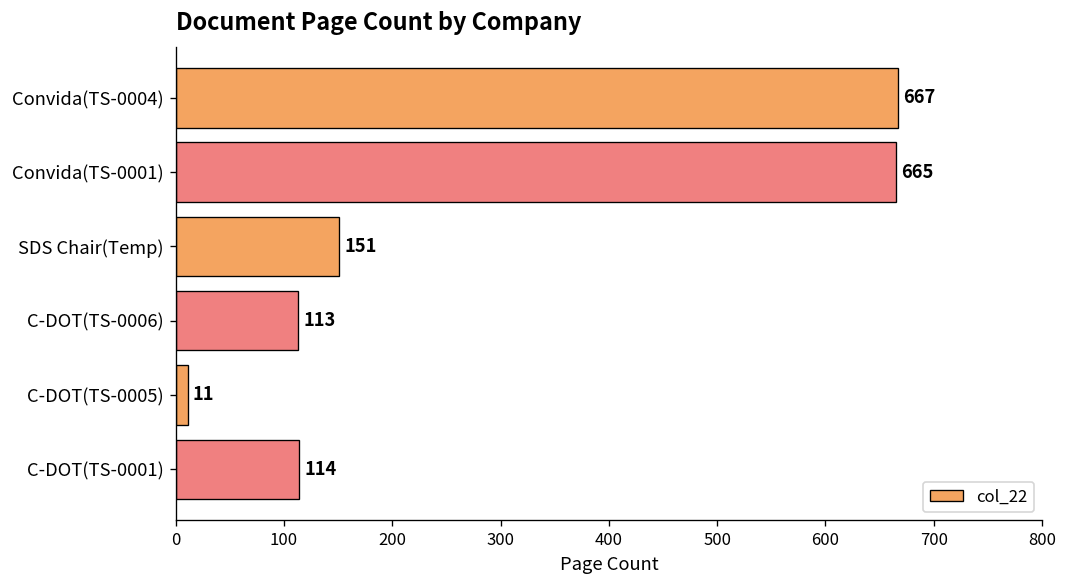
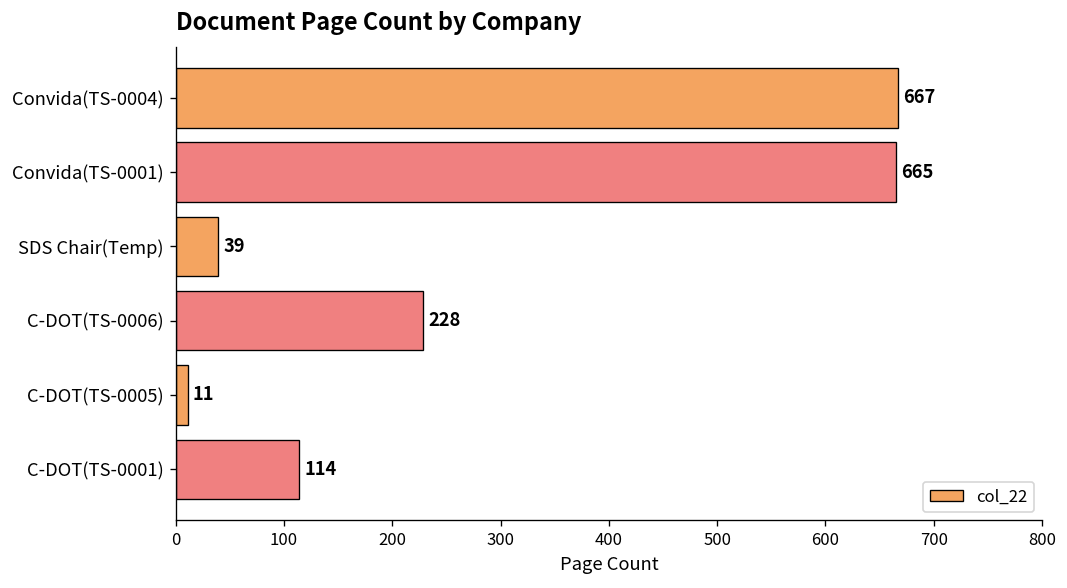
  {
    "Convida(TS-0004)": 667,
    "Convida(TS-0001)": 665,
-   "SDS Chair(Temp)": 151,
-   "C-DOT(TS-0006)": 113,
+   "SDS Chair(Temp)": 39,
+   "C-DOT(TS-0006)": 228,
    "C-DOT(TS-0005)": 11,
    "C-DOT(TS-0001)": 114
  }
